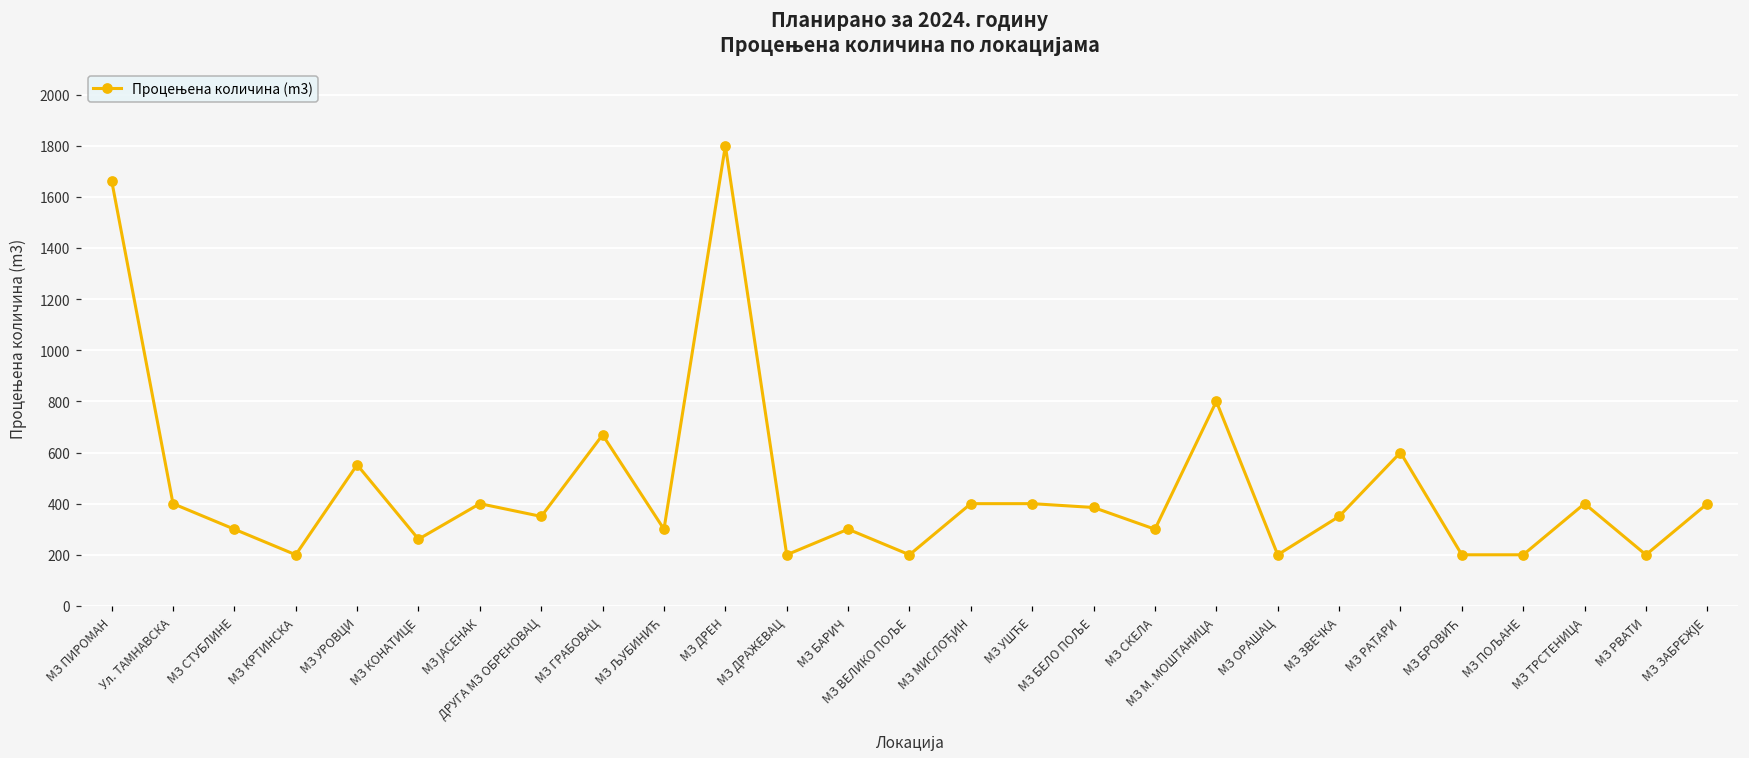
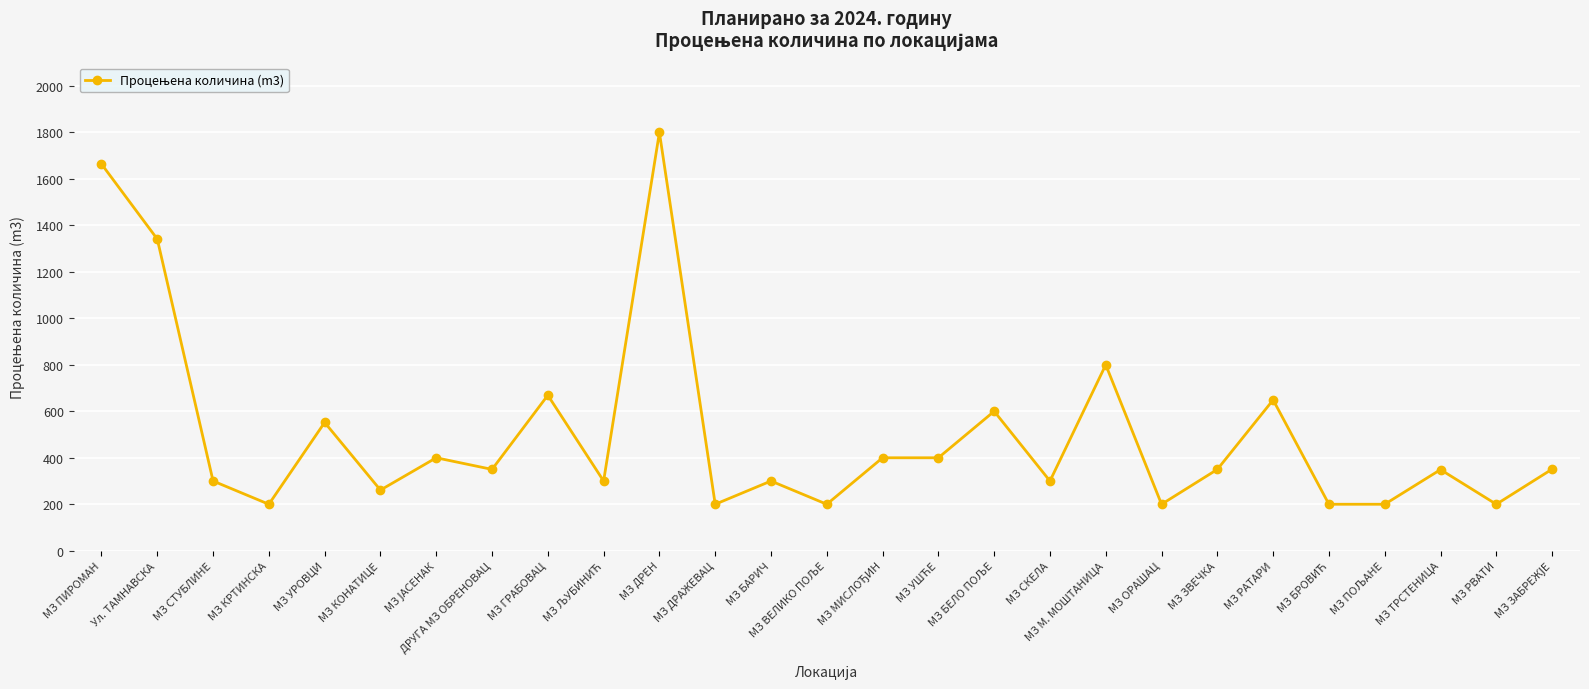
  {
    "МЗ ПИРОМАН": 1660,
-   "Ул. ТАМНАВСКА": 400,
+   "Ул. ТАМНАВСКА": 1340,
    "МЗ СТУБЛИНЕ": 300,
    "МЗ КРТИНСКА": 200,
    "МЗ УРОВЦИ": 550,
    "МЗ КОНАТИЦЕ": 260,
    "МЗ ЈАСЕНАК": 400,
    "ДРУГА МЗ ОБРЕНОВАЦ": 350,
    "МЗ ГРАБОВАЦ": 670,
    "МЗ ЉУБИНИЋ": 300,
    "МЗ ДРЕН": 1800,
    "МЗ ДРАЖЕВАЦ": 200,
    "МЗ БАРИЧ": 300,
    "МЗ ВЕЛИКО ПОЉЕ": 200,
    "МЗ МИСЛОЂИН": 400,
    "МЗ УШЋЕ": 400,
-   "МЗ БЕЛО ПОЉЕ": 390,
+   "МЗ БЕЛО ПОЉЕ": 600,
    "МЗ СКЕЛА": 300,
    "МЗ М. МОШТАНИЦА": 800,
    "МЗ ОРАШАЦ": 200,
    "МЗ ЗВЕЧКА": 350,
-   "МЗ РАТАРИ": 600,
+   "МЗ РАТАРИ": 650,
    "МЗ БРОВИЋ": 200,
    "МЗ ПОЉАНЕ": 200,
-   "МЗ ТРСТЕНИЦА": 400,
+   "МЗ ТРСТЕНИЦА": 350,
    "МЗ РВАТИ": 200,
-   "МЗ ЗАБРЕЖЈЕ": 400
+   "МЗ ЗАБРЕЖЈЕ": 350
  }
